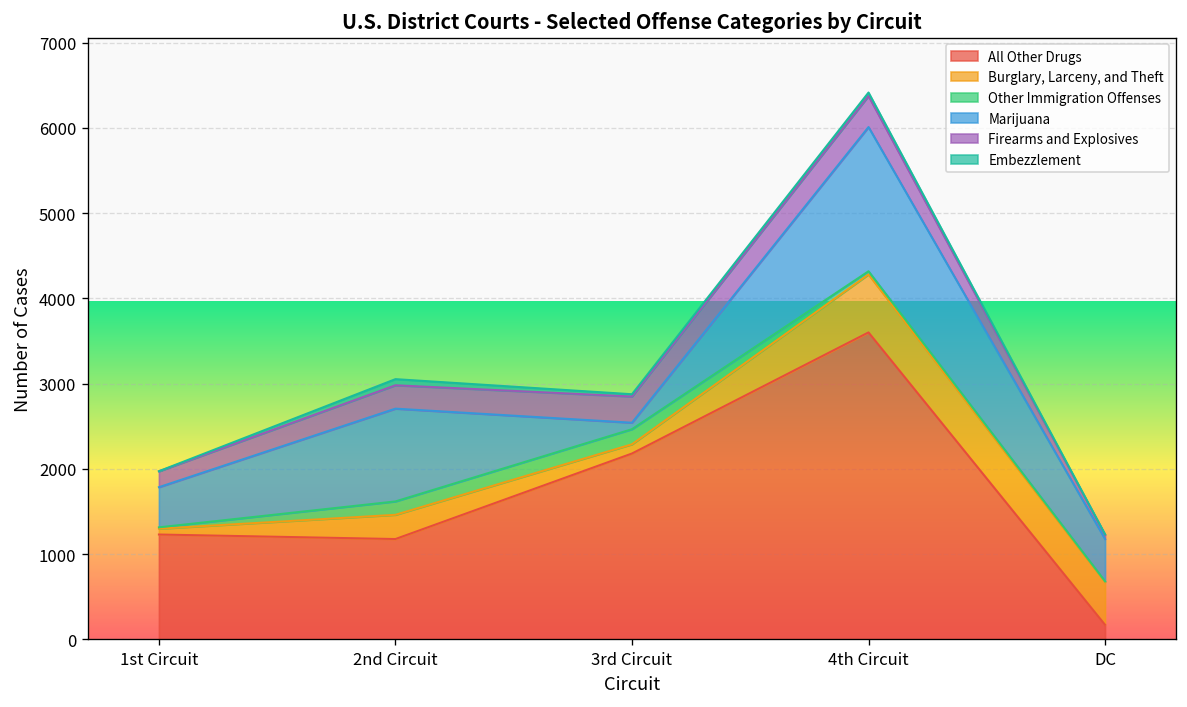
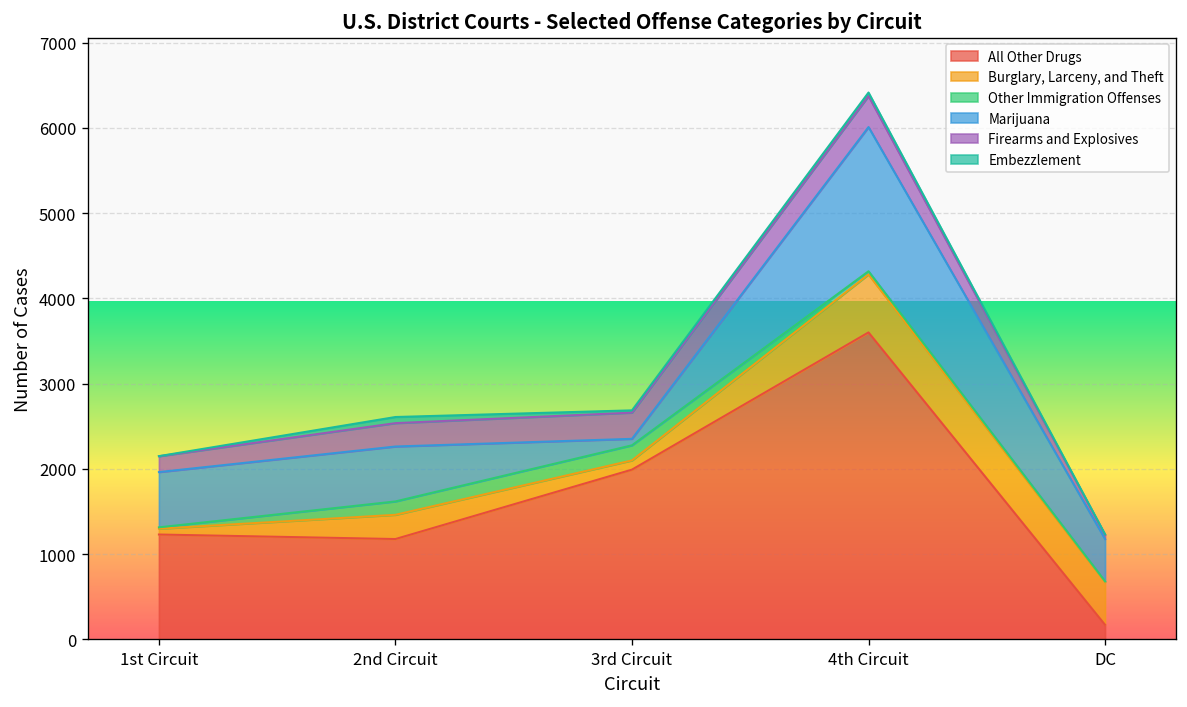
  {
    "All Other Drugs": {
      "1st Circuit": 1200,
      "2nd Circuit": 1200,
-     "3rd Circuit": 2200,
+     "3rd Circuit": 2000,
      "4th Circuit": 3600,
      "DC": 200
    },
    "Burglary, Larceny, and Theft": {
      "2nd Circuit": 300,
      "3rd Circuit": 100,
      "4th Circuit": 700
    },
    "Marijuana": {
-     "1st Circuit": 500,
-     "2nd Circuit": 1100,
+     "1st Circuit": 600,
+     "2nd Circuit": 600,
      "3rd Circuit": 100,
      "4th Circuit": 1700,
      "DC": 500
    },
    "Firearms and Explosives": {
      "2nd Circuit": 300,
      "4th Circuit": 400
    }
  }
